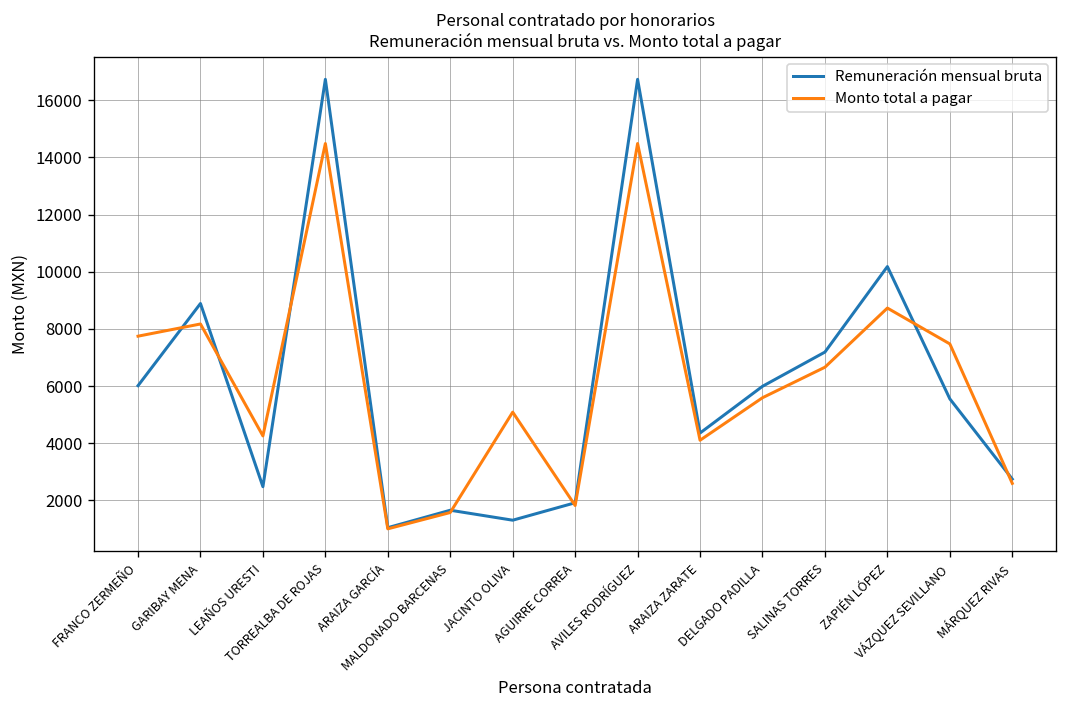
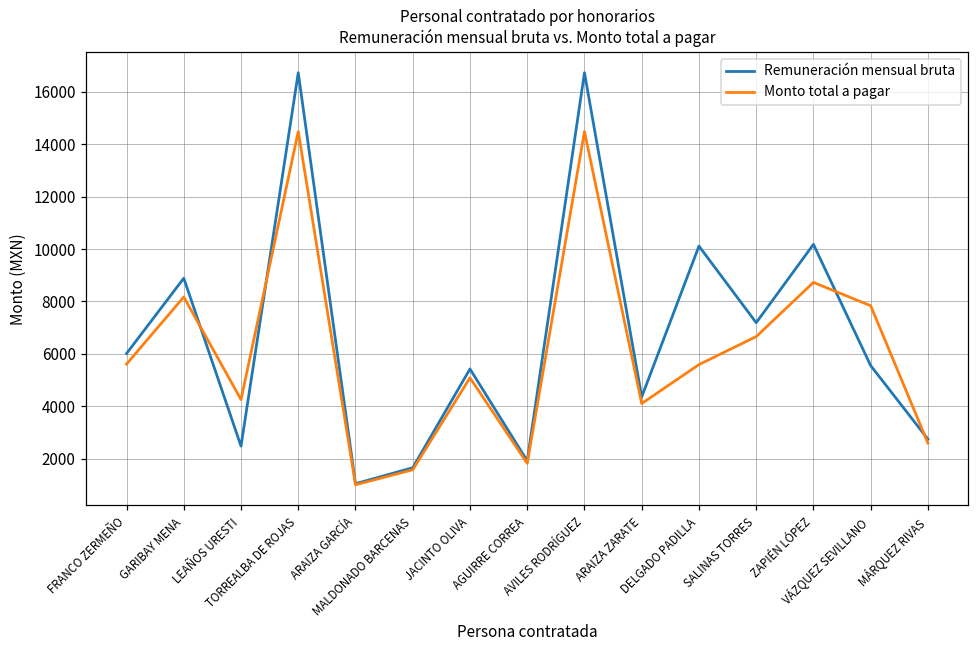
  {
    "Remuneración mensual bruta": {
      "FRANCO ZERMEÑO": 6000,
      "GARIBAY MENA": 8900,
      "LEAÑOS URESTI": 2500,
      "TORREALBA DE ROJAS": 16700,
-     "JACINTO OLIVA": 1300,
+     "JACINTO OLIVA": 5400,
      "AVILES RODRÍGUEZ": 16700,
      "ARAIZA ZARATE": 4400,
-     "DELGADO PADILLA": 6000,
+     "DELGADO PADILLA": 10100,
      "SALINAS TORRES": 7200,
      "ZAPIÉN LÓPEZ": 10200,
      "VÁZQUEZ SEVILLANO": 5600,
      "MÁRQUEZ RIVAS": 2700
    },
    "Monto total a pagar": {
-     "FRANCO ZERMEÑO": 7700,
+     "FRANCO ZERMEÑO": 5600,
      "GARIBAY MENA": 8200,
      "LEAÑOS URESTI": 4300,
      "TORREALBA DE ROJAS": 14500,
      "JACINTO OLIVA": 5100,
      "AVILES RODRÍGUEZ": 14500,
      "ARAIZA ZARATE": 4100,
      "DELGADO PADILLA": 5600,
      "SALINAS TORRES": 6700,
      "ZAPIÉN LÓPEZ": 8700,
-     "VÁZQUEZ SEVILLANO": 7500,
+     "VÁZQUEZ SEVILLANO": 7800,
      "MÁRQUEZ RIVAS": 2600
    }
  }
